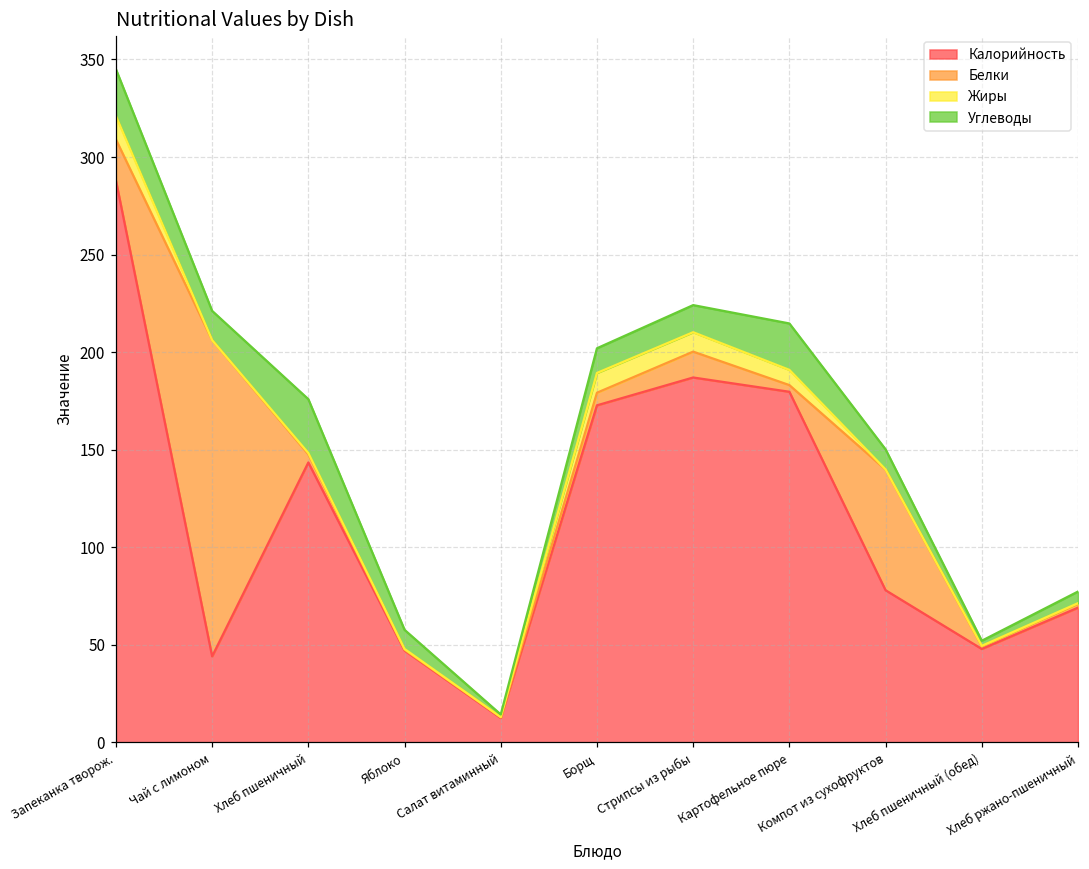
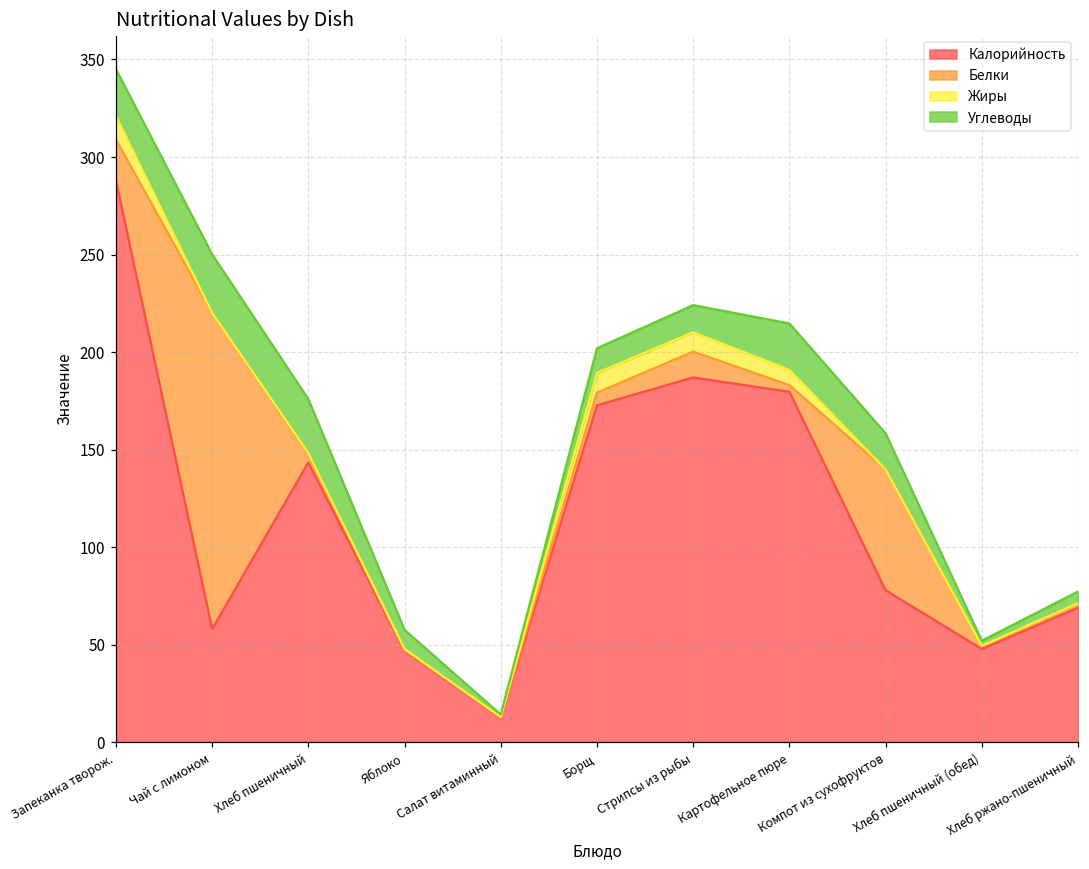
  {
    "Калорийность": {
      "Запеканка творож.": 288,
-     "Чай с лимоном": 44,
+     "Чай с лимоном": 58,
      "Хлеб пшеничный": 143,
      "Борщ": 173,
      "Стрипсы из рыбы": 187,
      "Картофельное пюре": 180,
      "Компот из сухофруктов": 78,
      "Хлеб ржано-пшеничный": 69
    },
    "Белки": {
      "Запеканка творож.": 21,
      "Борщ": 6,
      "Стрипсы из рыбы": 13,
      "Картофельное пюре": 3
    },
    "Жиры": {
      "Запеканка творож.": 12,
      "Борщ": 10,
      "Стрипсы из рыбы": 10,
      "Картофельное пюре": 8
    },
    "Углеводы": {
      "Запеканка творож.": 24,
-     "Чай с лимоном": 15,
+     "Чай с лимоном": 30,
      "Хлеб пшеничный": 28,
      "Яблоко": 10,
      "Борщ": 13,
      "Стрипсы из рыбы": 14,
      "Картофельное пюре": 24,
-     "Компот из сухофруктов": 10,
+     "Компот из сухофруктов": 19,
      "Хлеб пшеничный (обед)": 3,
      "Хлеб ржано-пшеничный": 6
    }
  }
